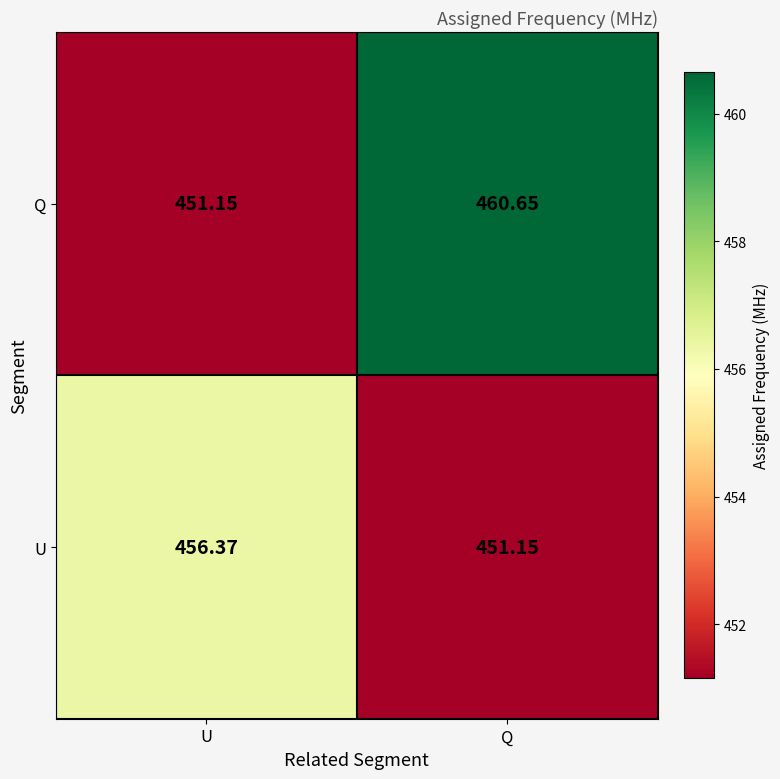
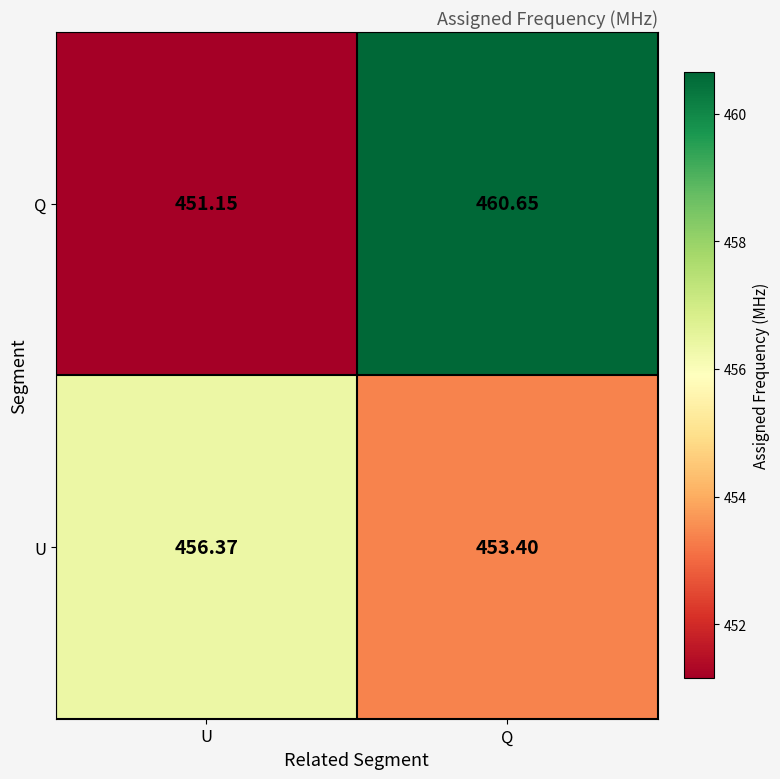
  {
    "Q": {
      "U": 451.15,
      "Q": 460.65
    },
    "U": {
      "U": 456.37,
-     "Q": 451.15
+     "Q": 453.40
    }
  }
